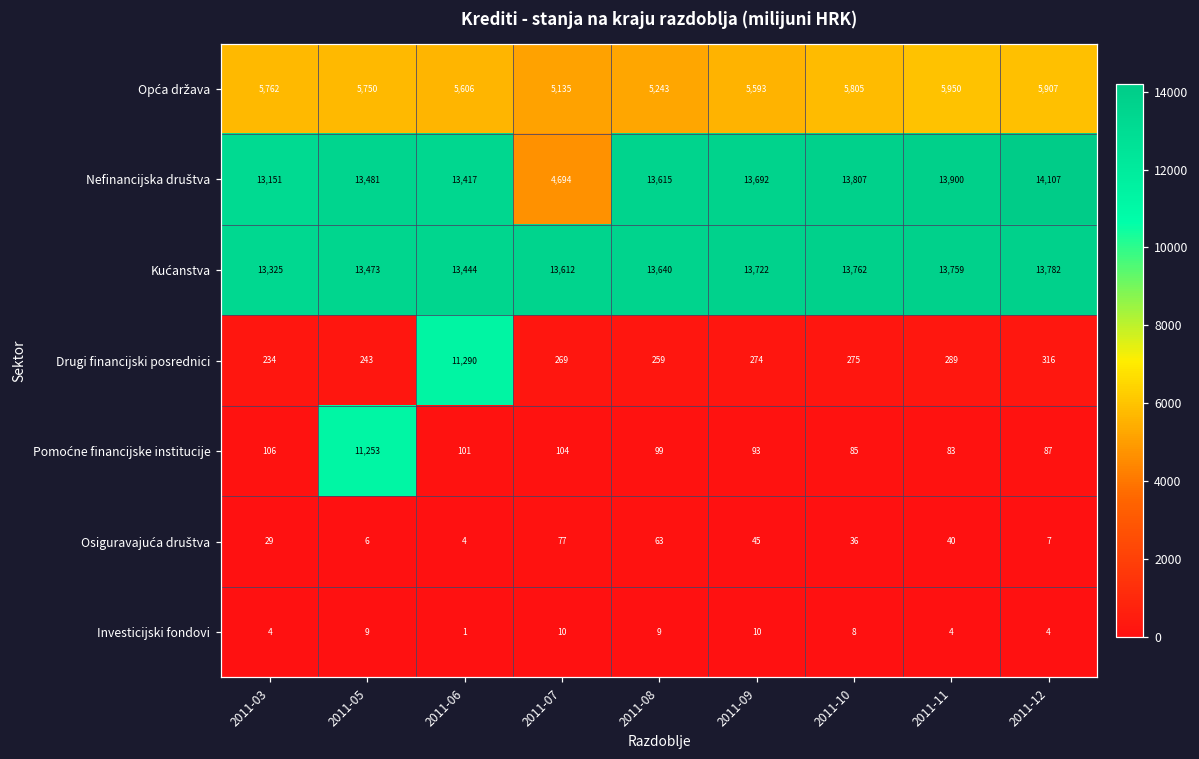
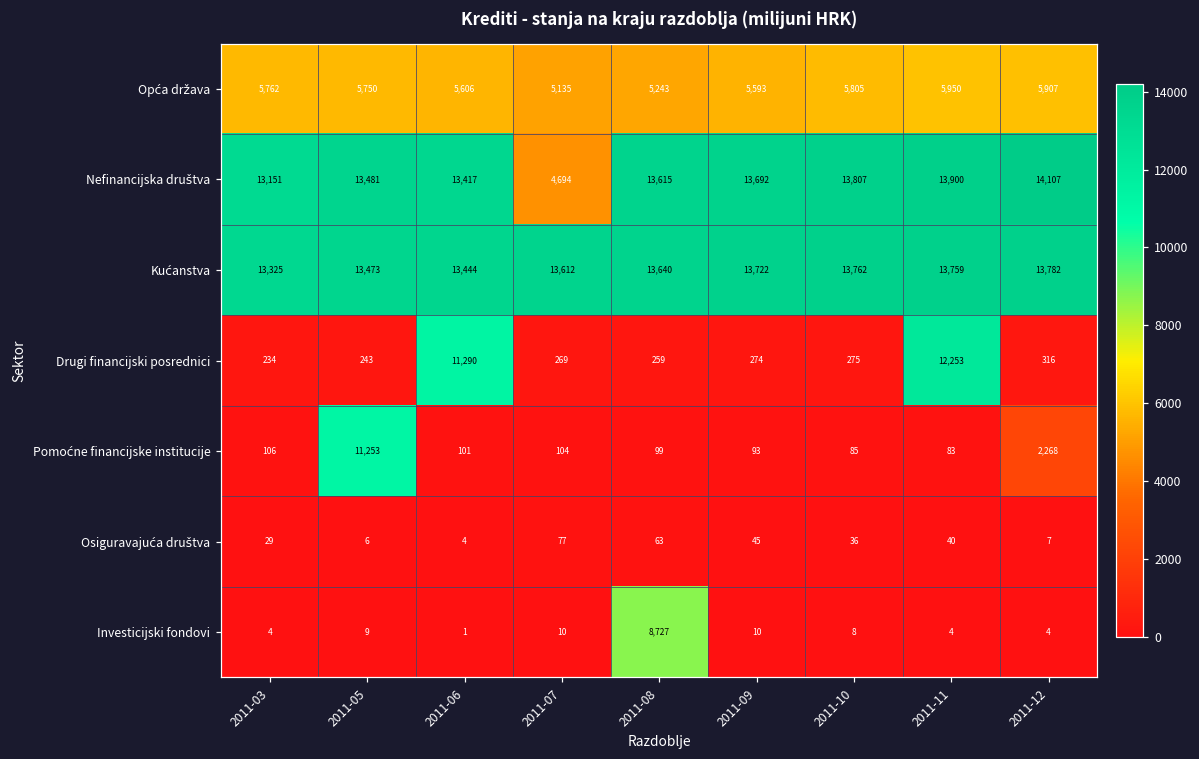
  {
    "Opća država": {
      "2011-03": "5,762",
      "2011-05": "5,750",
      "2011-06": "5,606",
      "2011-07": "5,135",
      "2011-08": "5,243",
      "2011-09": "5,593",
      "2011-10": "5,805",
      "2011-11": "5,950",
      "2011-12": "5,907"
    },
    "Nefinancijska društva": {
      "2011-03": "13,151",
      "2011-05": "13,481",
      "2011-06": "13,417",
      "2011-07": "4,694",
      "2011-08": "13,615",
      "2011-09": "13,692",
      "2011-10": "13,807",
      "2011-11": "13,900",
      "2011-12": "14,107"
    },
    "Kućanstva": {
      "2011-03": "13,325",
      "2011-05": "13,473",
      "2011-06": "13,444",
      "2011-07": "13,612",
      "2011-08": "13,640",
      "2011-09": "13,722",
      "2011-10": "13,762",
      "2011-11": "13,759",
      "2011-12": "13,782"
    },
    "Drugi financijski posrednici": {
      "2011-03": "234",
      "2011-05": "243",
      "2011-06": "11,290",
      "2011-07": "269",
      "2011-08": "259",
      "2011-09": "274",
      "2011-10": "275",
-     "2011-11": "289",
+     "2011-11": "12,253",
      "2011-12": "316"
    },
    "Pomoćne financijske institucije": {
      "2011-03": "106",
      "2011-05": "11,253",
      "2011-06": "101",
      "2011-07": "104",
      "2011-08": "99",
      "2011-09": "93",
      "2011-10": "85",
      "2011-11": "83",
-     "2011-12": "87"
+     "2011-12": "2,268"
    },
    "Osiguravajuća društva": {
      "2011-03": "29",
      "2011-05": "6",
      "2011-06": "4",
      "2011-07": "77",
      "2011-08": "63",
      "2011-09": "45",
      "2011-10": "36",
      "2011-11": "40",
      "2011-12": "7"
    },
    "Investicijski fondovi": {
      "2011-03": "4",
      "2011-05": "9",
      "2011-06": "1",
      "2011-07": "10",
-     "2011-08": "9",
+     "2011-08": "8,727",
      "2011-09": "10",
      "2011-10": "8",
      "2011-11": "4",
      "2011-12": "4"
    }
  }
